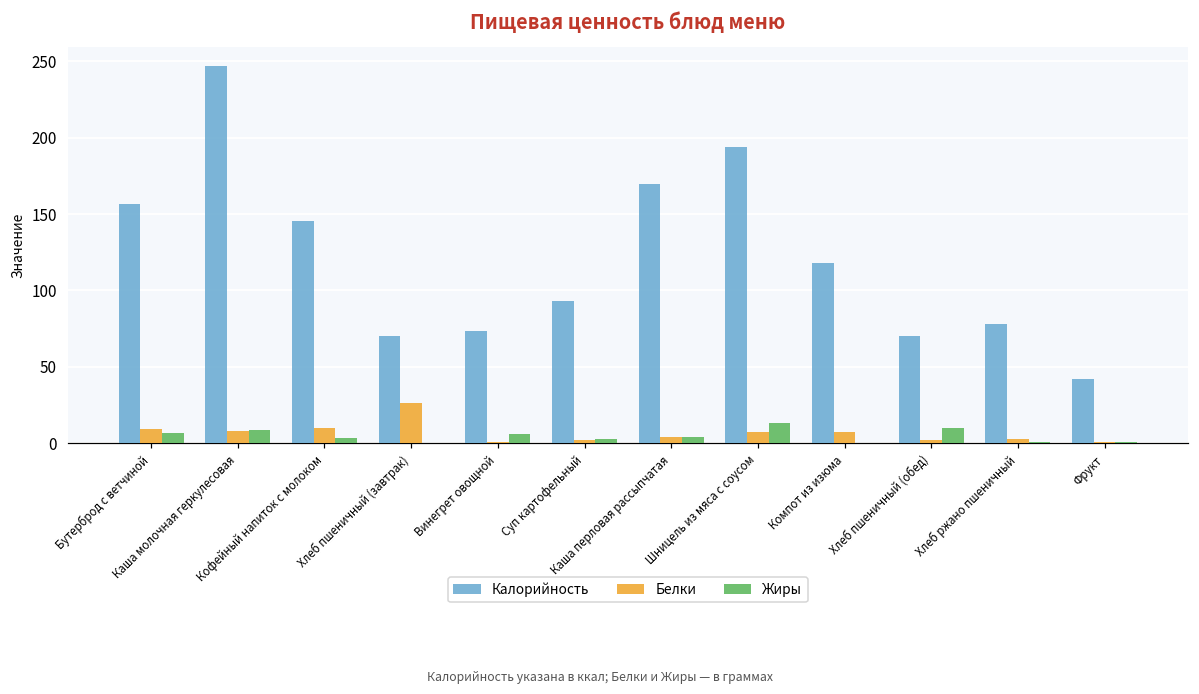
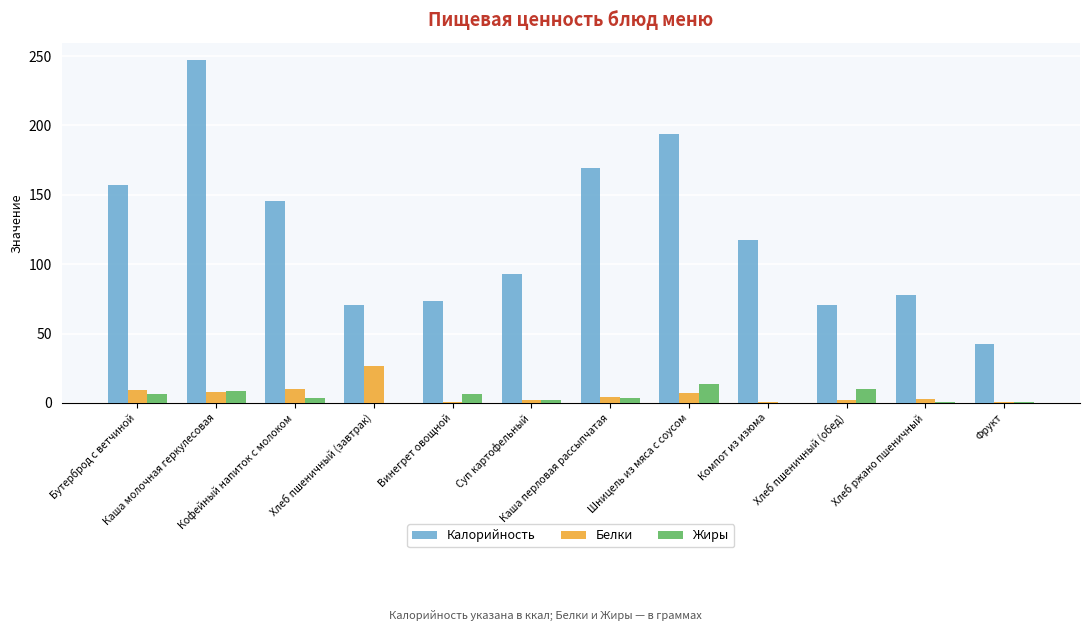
  {
    "Калорийность": {
      "Бутерброд с ветчиной": 157,
      "Каша молочная геркулесовая": 247,
      "Кофейный напиток с молоком": 146,
      "Хлеб пшеничный (завтрак)": 70,
      "Винегрет овощной": 73,
      "Суп картофельный": 93,
      "Каша перловая рассыпчатая": 170,
      "Шницель из мяса с соусом": 194,
      "Компот из изюма": 118,
      "Хлеб пшеничный (обед)": 70,
      "Хлеб ржано пшеничный": 78,
      "Фрукт": 42
    },
    "Белки": {
      "Бутерброд с ветчиной": 9,
      "Каша молочная геркулесовая": 8,
      "Кофейный напиток с молоком": 10,
      "Хлеб пшеничный (завтрак)": 26,
      "Суп картофельный": 2,
      "Каша перловая рассыпчатая": 4,
      "Шницель из мяса с соусом": 7,
-     "Компот из изюма": 7,
+     "Компот из изюма": 0,
      "Хлеб пшеничный (обед)": 2,
      "Хлеб ржано пшеничный": 3
    },
    "Жиры": {
      "Бутерброд с ветчиной": 7,
      "Каша молочная геркулесовая": 8,
      "Кофейный напиток с молоком": 3,
      "Винегрет овощной": 6,
      "Суп картофельный": 2,
      "Каша перловая рассыпчатая": 4,
      "Шницель из мяса с соусом": 13,
      "Хлеб пшеничный (обед)": 10
    }
  }
